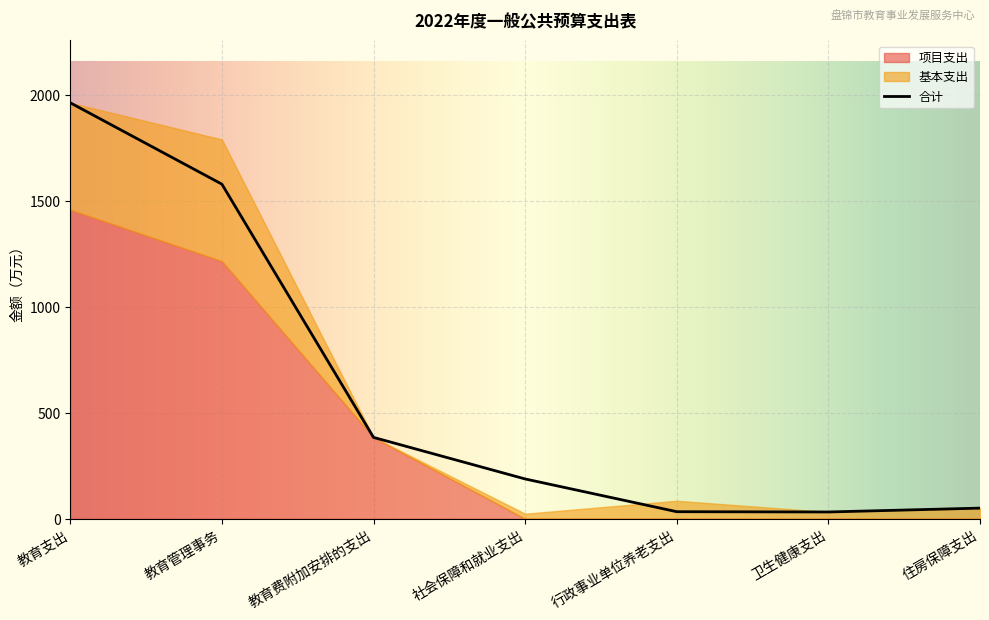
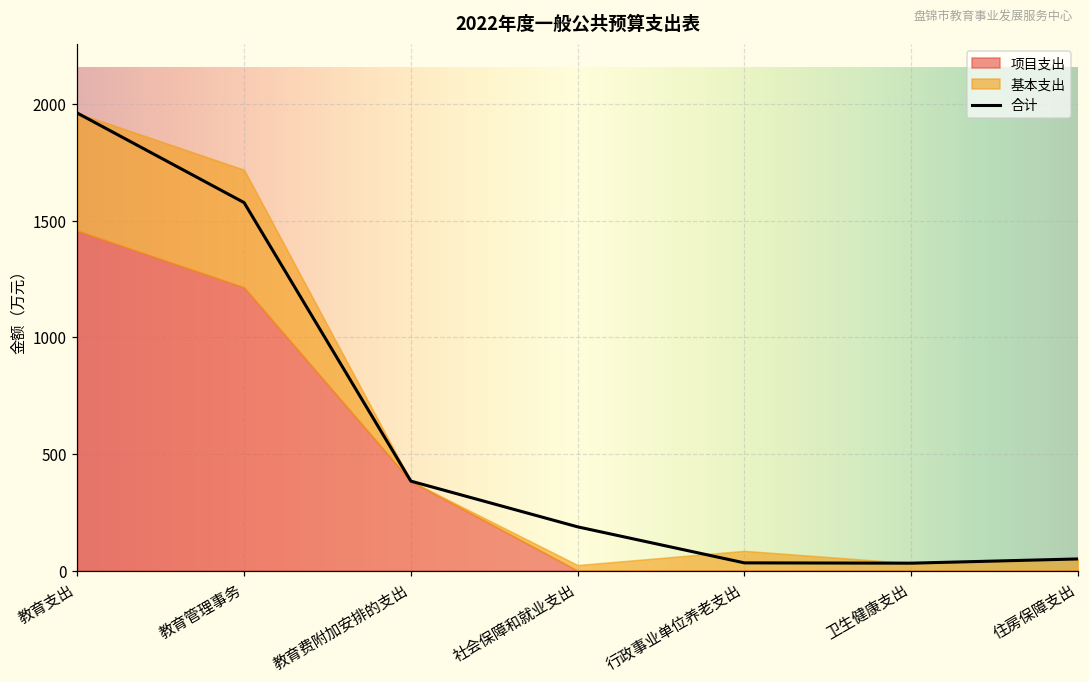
  {
    "项目支出": {
      "教育支出": 1460,
      "教育管理事务": 1210,
      "社会保障和就业支出": 0,
      "行政事业单位养老支出": 0,
      "卫生健康支出": 0,
      "住房保障支出": 0
    },
    "合计": {
      "教育管理事务": 1580,
      "社会保障和就业支出": 190,
      "行政事业单位养老支出": 30
    },
    "基本支出": {
-     "教育管理事务": 570,
+     "教育管理事务": 500,
      "社会保障和就业支出": 20,
      "行政事业单位养老支出": 80
    }
  }
